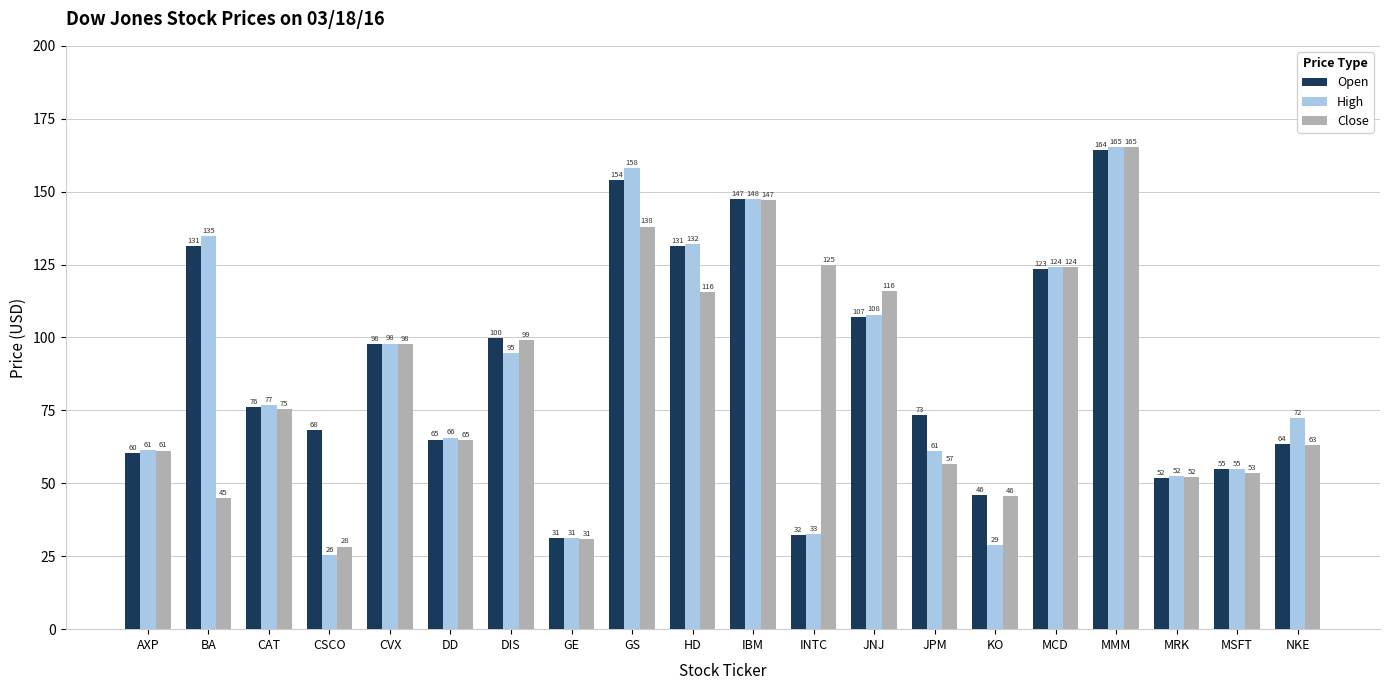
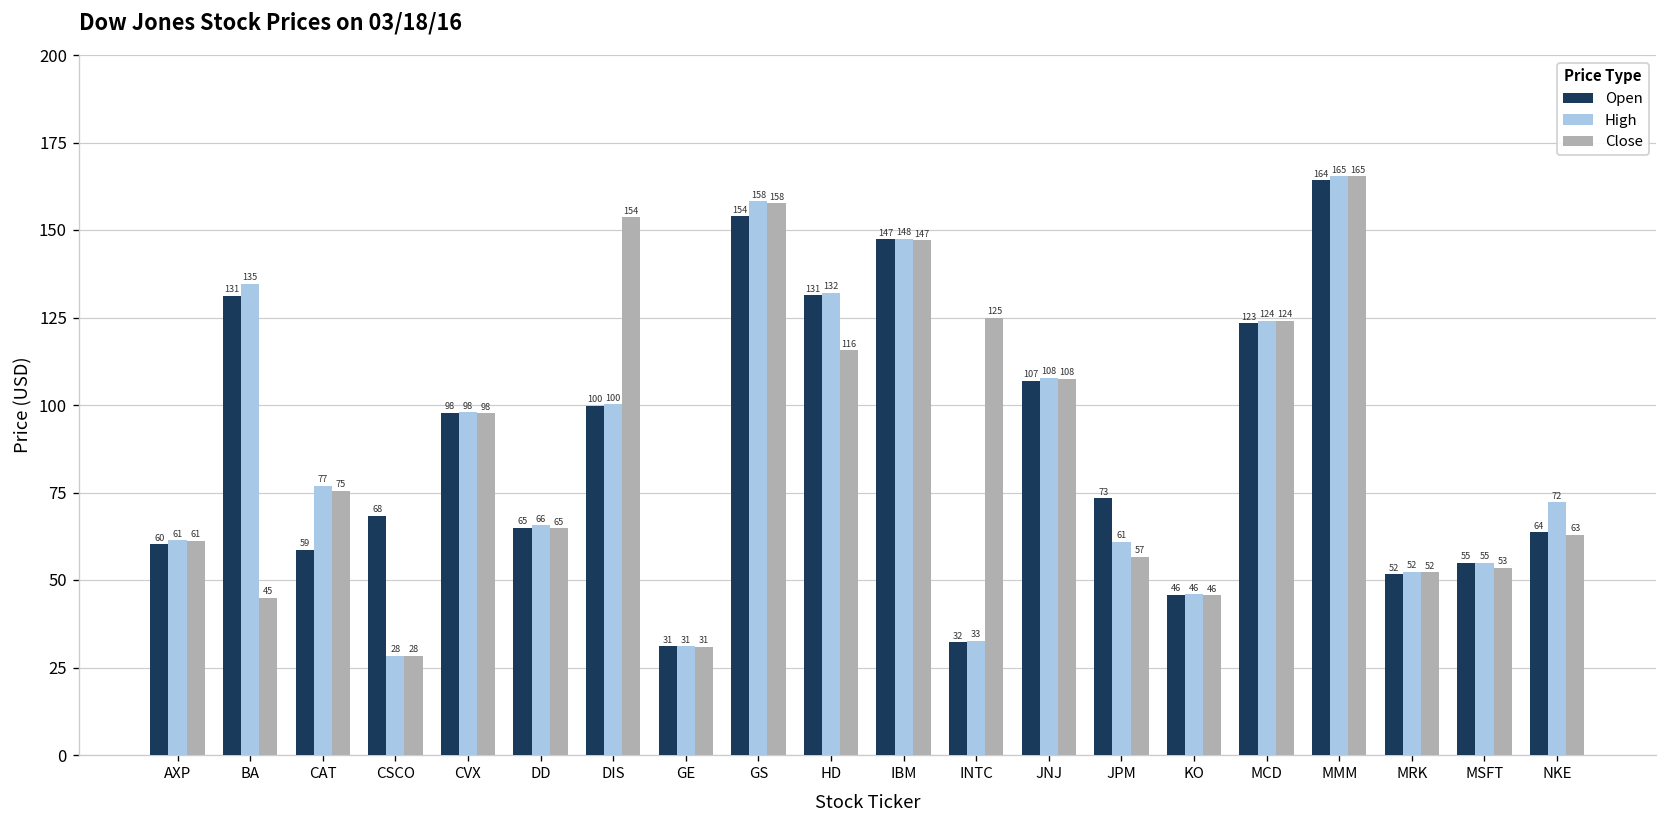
  {
    "Open": {
      "AXP": 60,
      "BA": 131,
-     "CAT": 76,
+     "CAT": 59,
      "CSCO": 68,
      "CVX": 98,
      "DD": 65,
      "DIS": 100,
      "GE": 31,
      "GS": 154,
      "HD": 131,
      "IBM": 147,
      "INTC": 32,
      "JNJ": 107,
      "JPM": 73,
      "KO": 46,
      "MCD": 123,
      "MMM": 164,
      "MRK": 52,
      "MSFT": 55,
      "NKE": 64
    },
    "High": {
      "AXP": 61,
      "BA": 135,
      "CAT": 77,
-     "CSCO": 26,
+     "CSCO": 28,
      "CVX": 98,
      "DD": 66,
-     "DIS": 95,
+     "DIS": 100,
      "GE": 31,
      "GS": 158,
      "HD": 132,
      "IBM": 148,
      "INTC": 33,
      "JNJ": 108,
      "JPM": 61,
-     "KO": 29,
+     "KO": 46,
      "MCD": 124,
      "MMM": 165,
      "MRK": 52,
      "MSFT": 55,
      "NKE": 72
    },
    "Close": {
      "AXP": 61,
      "BA": 45,
      "CAT": 75,
      "CSCO": 28,
      "CVX": 98,
      "DD": 65,
-     "DIS": 99,
+     "DIS": 154,
      "GE": 31,
-     "GS": 138,
+     "GS": 158,
      "HD": 116,
      "IBM": 147,
      "INTC": 125,
-     "JNJ": 116,
+     "JNJ": 108,
      "JPM": 57,
      "KO": 46,
      "MCD": 124,
      "MMM": 165,
      "MRK": 52,
      "MSFT": 53,
      "NKE": 63
    }
  }
